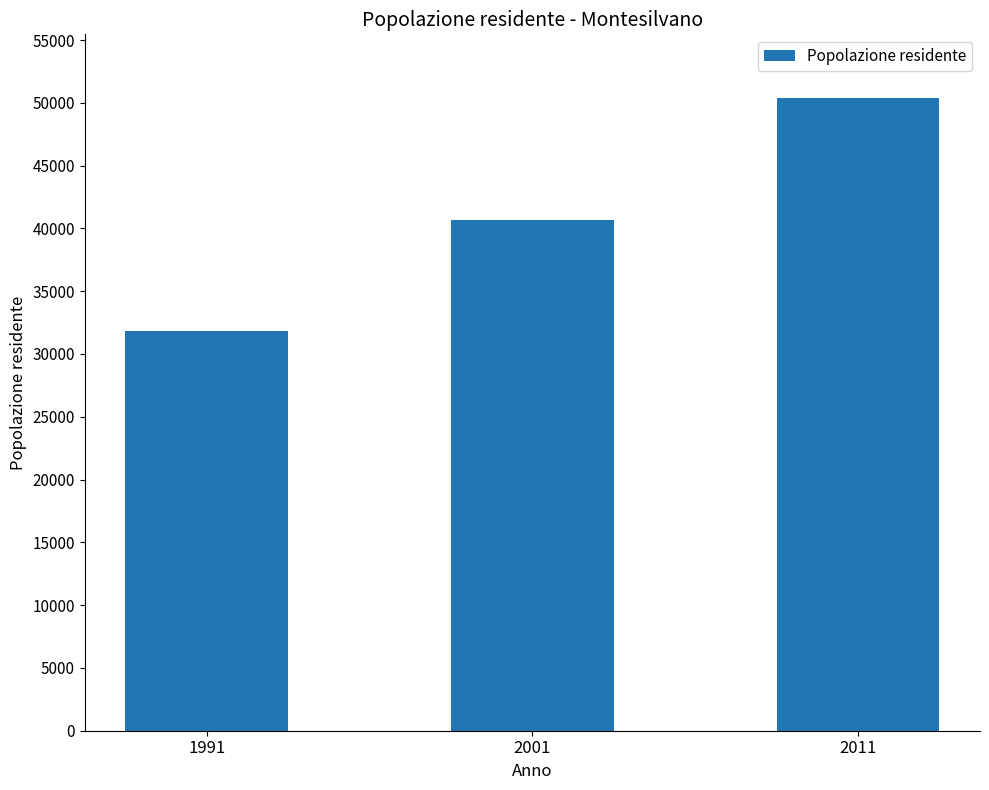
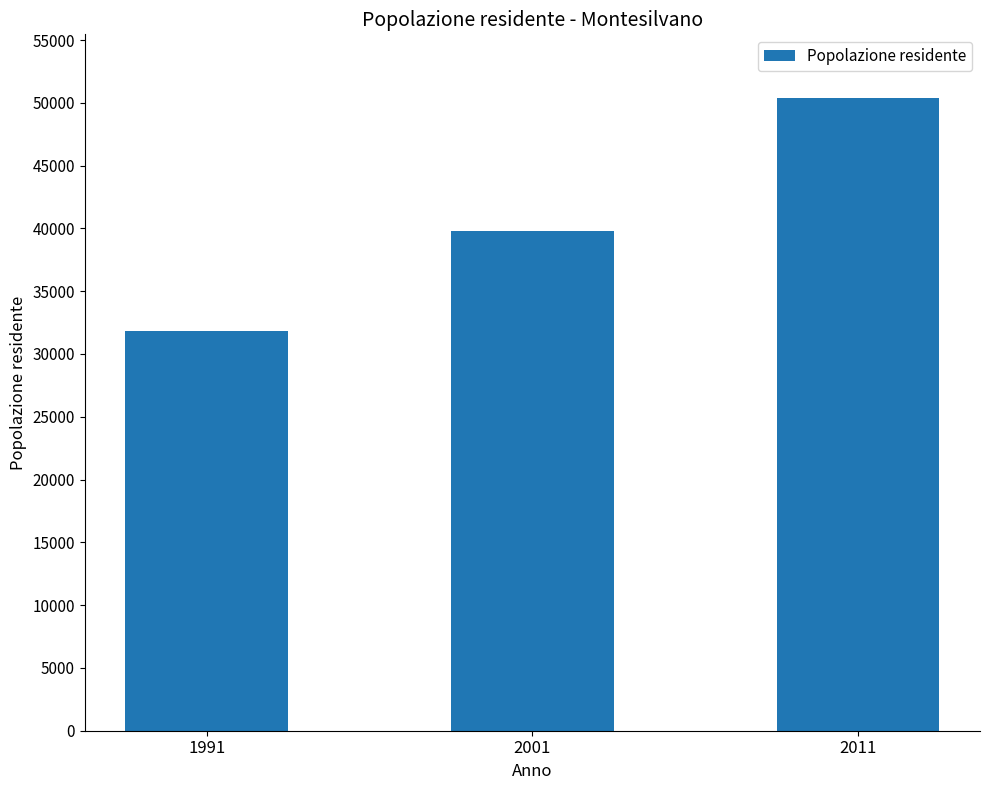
  {
    "1991": 31800,
-   "2001": 40700,
+   "2001": 39800,
    "2011": 50400
  }
